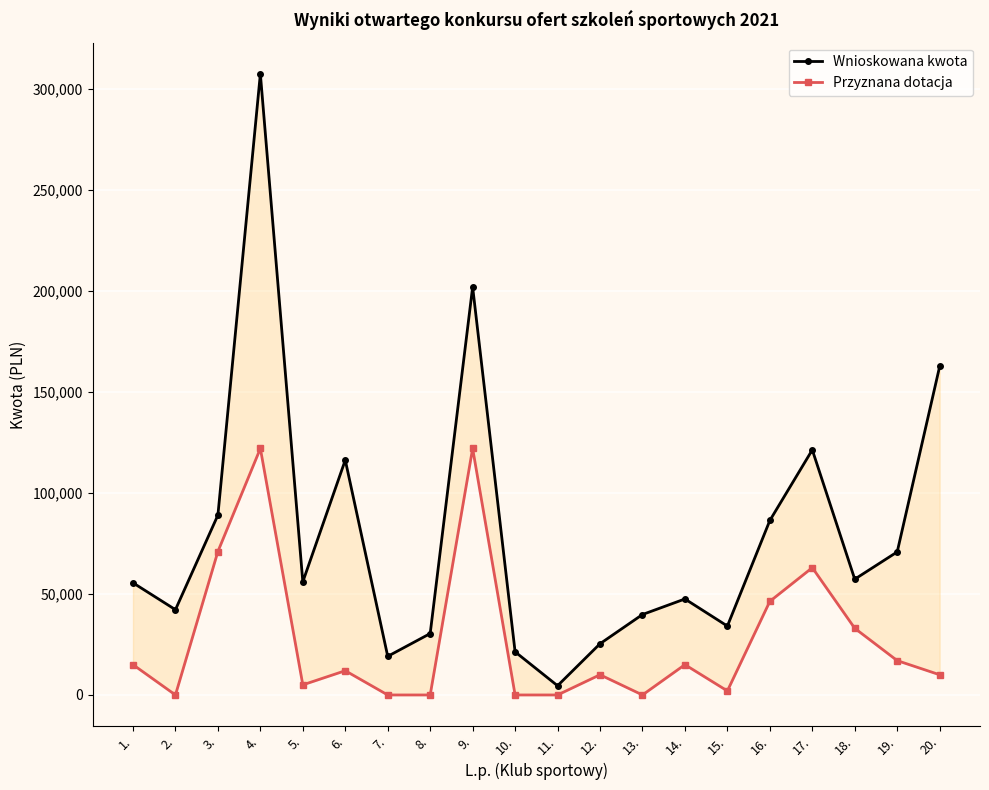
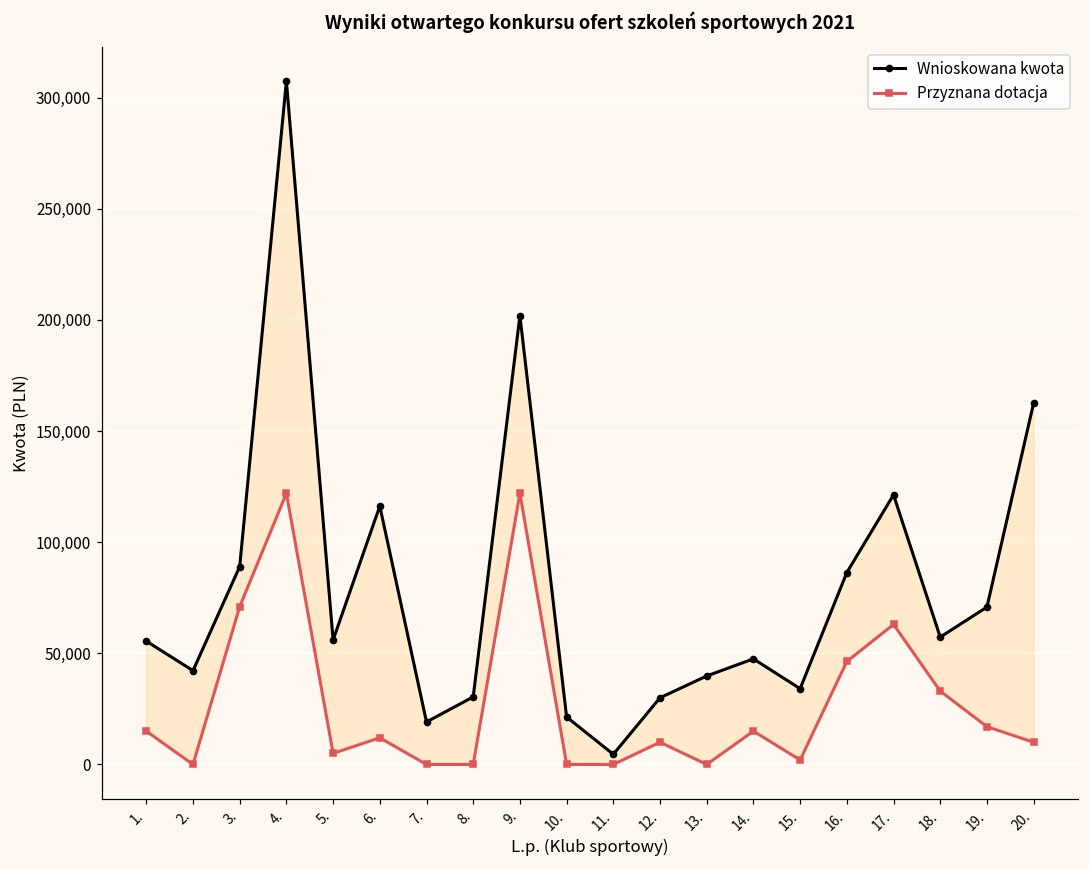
  {
    "Wnioskowana kwota": {
      "1.": "56,000",
      "2.": "42,000",
      "3.": "89,000",
      "4.": "307,000",
      "5.": "56,000",
      "6.": "116,000",
      "7.": "19,000",
      "8.": "30,000",
      "9.": "202,000",
      "10.": "21,000",
      "11.": "5,000",
-     "12.": "25,000",
+     "12.": "30,000",
      "13.": "40,000",
      "14.": "48,000",
      "15.": "34,000",
      "16.": "86,000",
      "17.": "121,000",
      "18.": "57,000",
      "19.": "71,000",
      "20.": "163,000"
    },
    "Przyznana dotacja": {
      "1.": "15,000",
      "2.": "0",
      "3.": "71,000",
      "4.": "122,000",
      "5.": "5,000",
      "6.": "12,000",
      "7.": "0",
      "8.": "0",
      "9.": "122,000",
      "10.": "0",
      "11.": "0",
      "12.": "10,000",
      "13.": "0",
      "14.": "15,000",
      "15.": "2,000",
      "16.": "46,000",
      "17.": "63,000",
      "18.": "33,000",
      "19.": "17,000",
      "20.": "10,000"
    }
  }
